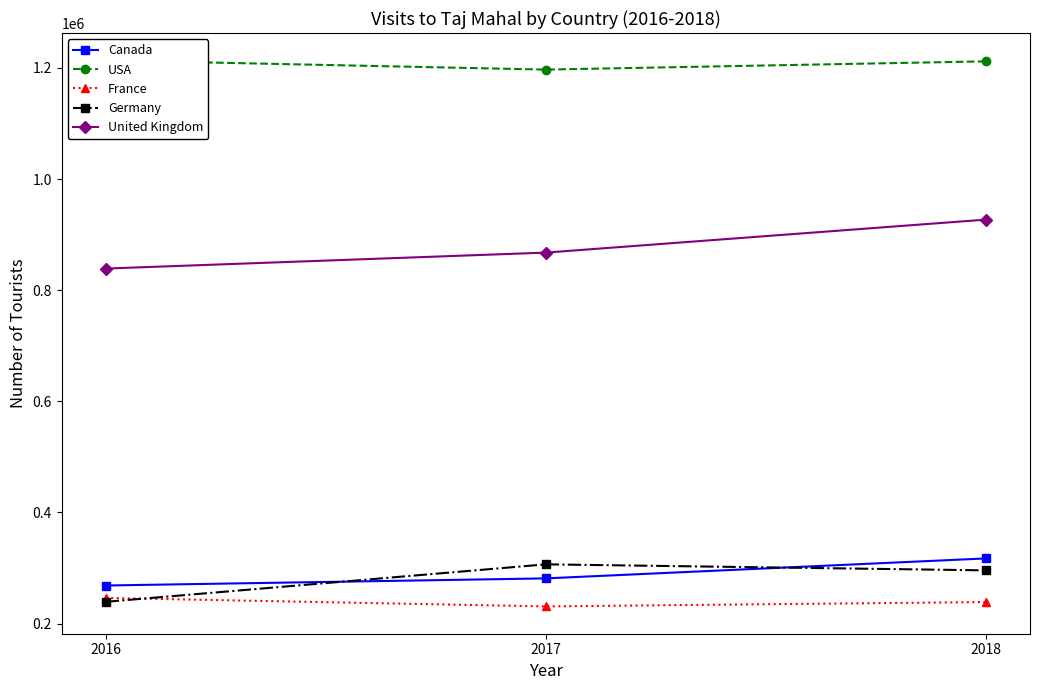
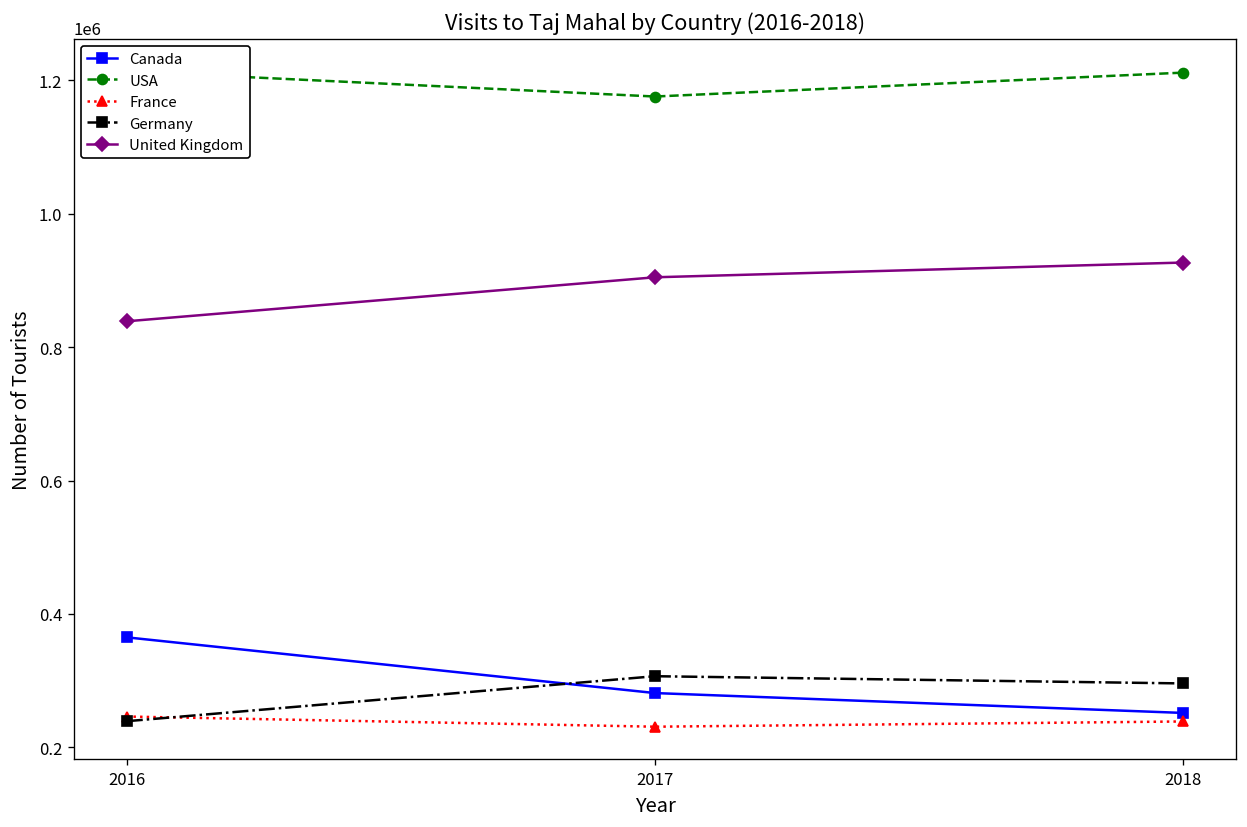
  {
    "Canada": {
-     "2016": 270000,
+     "2016": 360000,
      "2017": 280000,
-     "2018": 320000
+     "2018": 250000
    },
    "USA": {
-     "2017": 1200000,
+     "2017": 1180000,
      "2018": 1210000
    },
    "France": {
      "2016": 250000,
      "2017": 230000,
      "2018": 240000
    },
    "Germany": {
      "2016": 240000,
      "2017": 310000,
      "2018": 300000
    },
    "United Kingdom": {
      "2016": 840000,
-     "2017": 870000,
+     "2017": 900000,
      "2018": 930000
    }
  }
